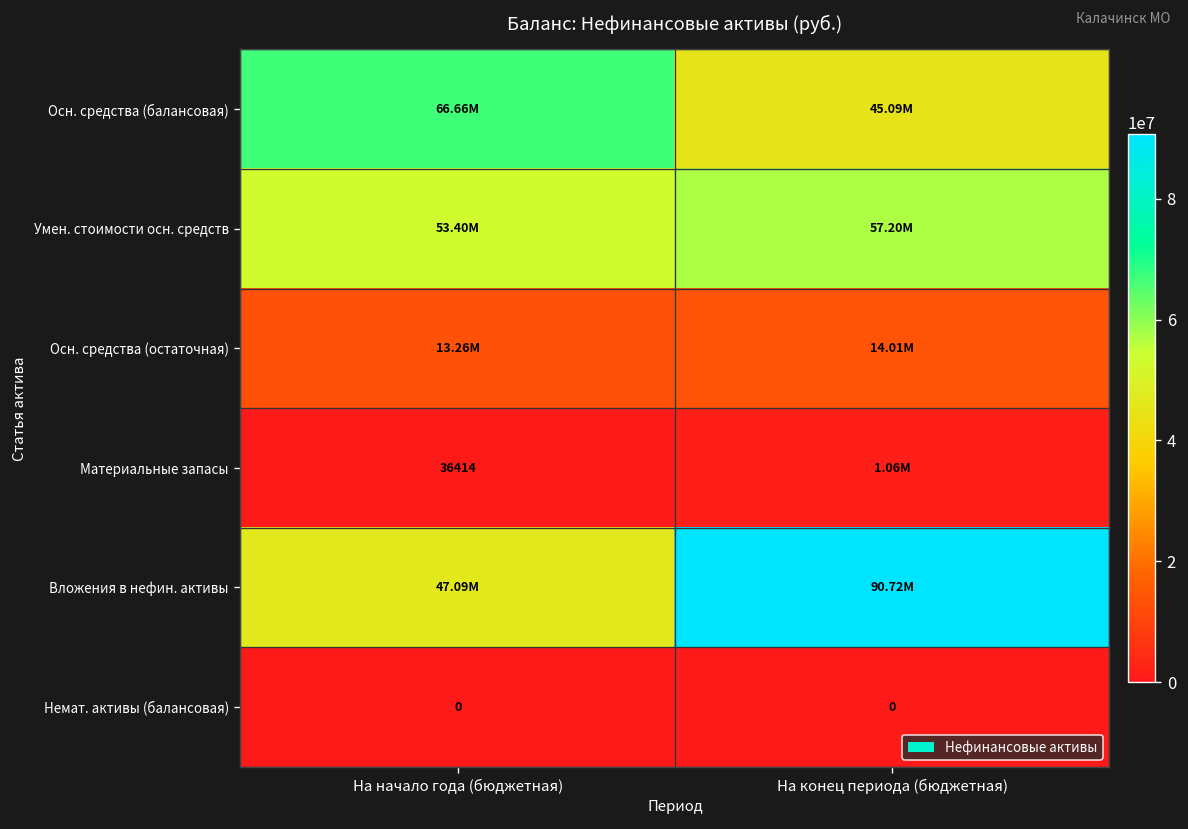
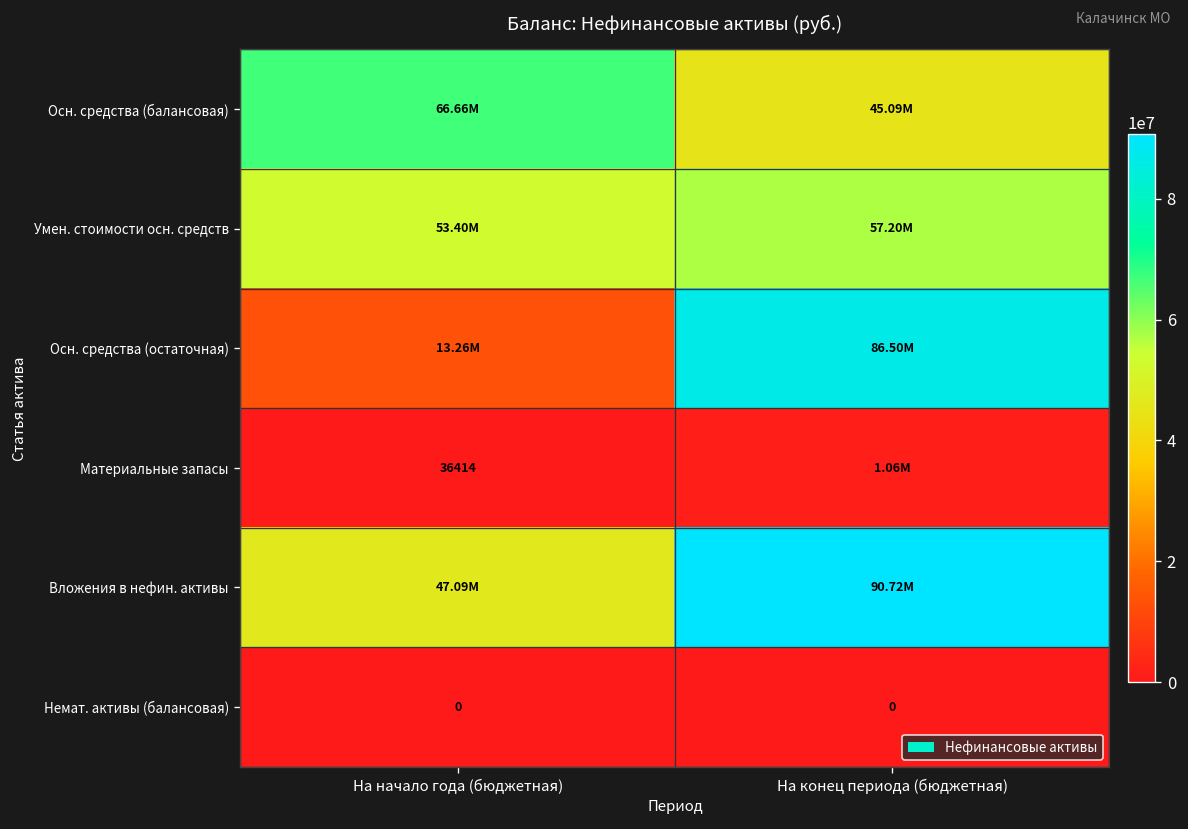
  {
    "Осн. средства (балансовая)": {
      "На начало года (бюджетная)": "66.66M",
      "На конец периода (бюджетная)": "45.09M"
    },
    "Умен. стоимости осн. средств": {
      "На начало года (бюджетная)": "53.40M",
      "На конец периода (бюджетная)": "57.20M"
    },
    "Осн. средства (остаточная)": {
      "На начало года (бюджетная)": "13.26M",
-     "На конец периода (бюджетная)": "14.01M"
+     "На конец периода (бюджетная)": "86.50M"
    },
    "Материальные запасы": {
      "На начало года (бюджетная)": "36414",
      "На конец периода (бюджетная)": "1.06M"
    },
    "Вложения в нефин. активы": {
      "На начало года (бюджетная)": "47.09M",
      "На конец периода (бюджетная)": "90.72M"
    },
    "Немат. активы (балансовая)": {
      "На начало года (бюджетная)": "0",
      "На конец периода (бюджетная)": "0"
    }
  }
